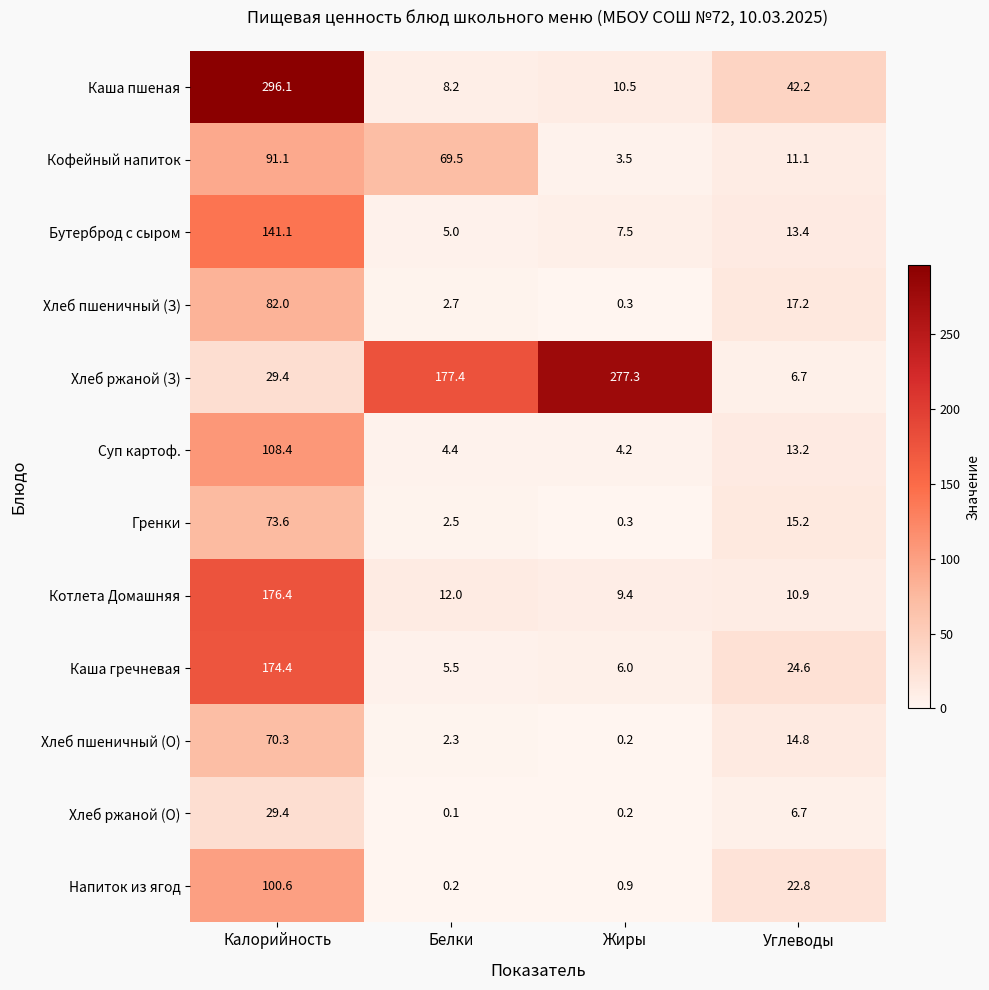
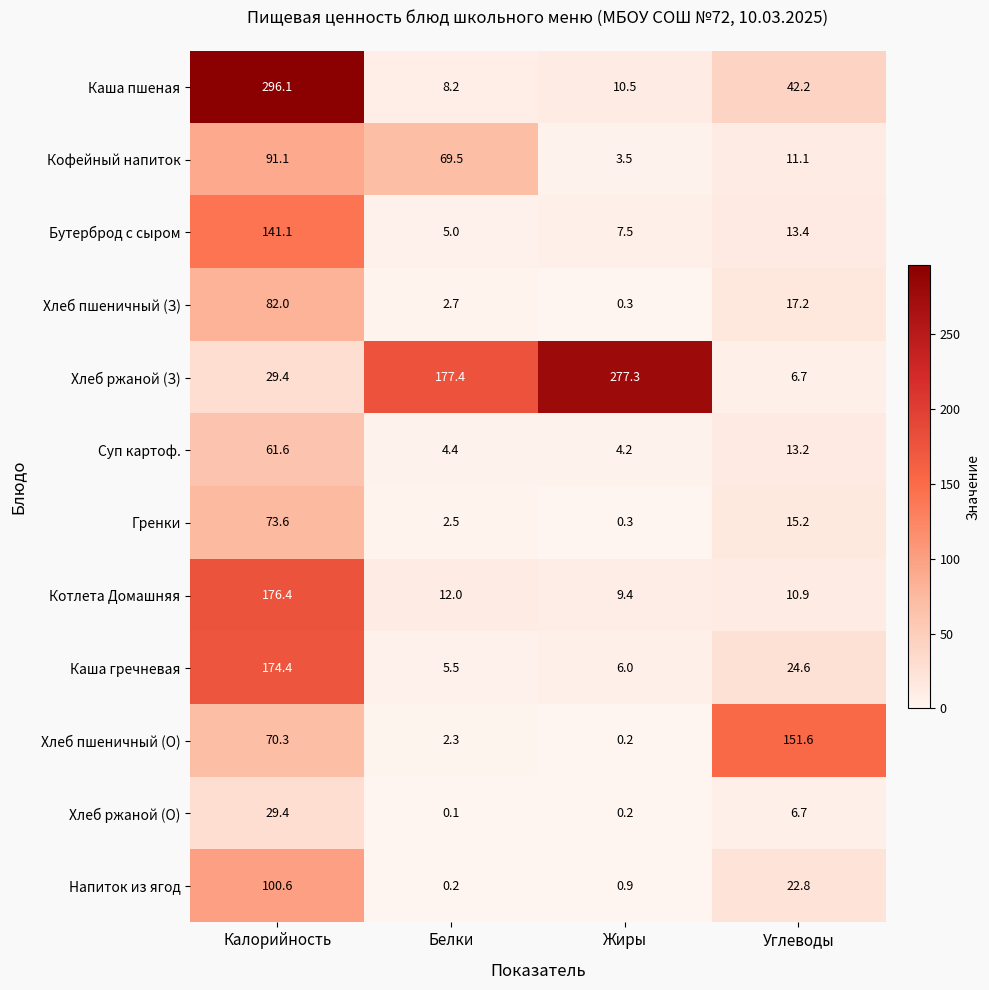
  {
    "Каша пшеная": {
      "Калорийность": 296.1,
      "Белки": 8.2,
      "Жиры": 10.5,
      "Углеводы": 42.2
    },
    "Кофейный напиток": {
      "Калорийность": 91.1,
      "Белки": 69.5,
      "Жиры": 3.5,
      "Углеводы": 11.1
    },
    "Бутерброд с сыром": {
      "Калорийность": 141.1,
      "Белки": 5.0,
      "Жиры": 7.5,
      "Углеводы": 13.4
    },
    "Хлеб пшеничный (З)": {
      "Калорийность": 82.0,
      "Белки": 2.7,
      "Жиры": 0.3,
      "Углеводы": 17.2
    },
    "Хлеб ржаной (З)": {
      "Калорийность": 29.4,
      "Белки": 177.4,
      "Жиры": 277.3,
      "Углеводы": 6.7
    },
    "Суп картоф.": {
-     "Калорийность": 108.4,
+     "Калорийность": 61.6,
      "Белки": 4.4,
      "Жиры": 4.2,
      "Углеводы": 13.2
    },
    "Гренки": {
      "Калорийность": 73.6,
      "Белки": 2.5,
      "Жиры": 0.3,
      "Углеводы": 15.2
    },
    "Котлета Домашняя": {
      "Калорийность": 176.4,
      "Белки": 12.0,
      "Жиры": 9.4,
      "Углеводы": 10.9
    },
    "Каша гречневая": {
      "Калорийность": 174.4,
      "Белки": 5.5,
      "Жиры": 6.0,
      "Углеводы": 24.6
    },
    "Хлеб пшеничный (О)": {
      "Калорийность": 70.3,
      "Белки": 2.3,
      "Жиры": 0.2,
-     "Углеводы": 14.8
+     "Углеводы": 151.6
    },
    "Хлеб ржаной (О)": {
      "Калорийность": 29.4,
      "Белки": 0.1,
      "Жиры": 0.2,
      "Углеводы": 6.7
    },
    "Напиток из ягод": {
      "Калорийность": 100.6,
      "Белки": 0.2,
      "Жиры": 0.9,
      "Углеводы": 22.8
    }
  }
